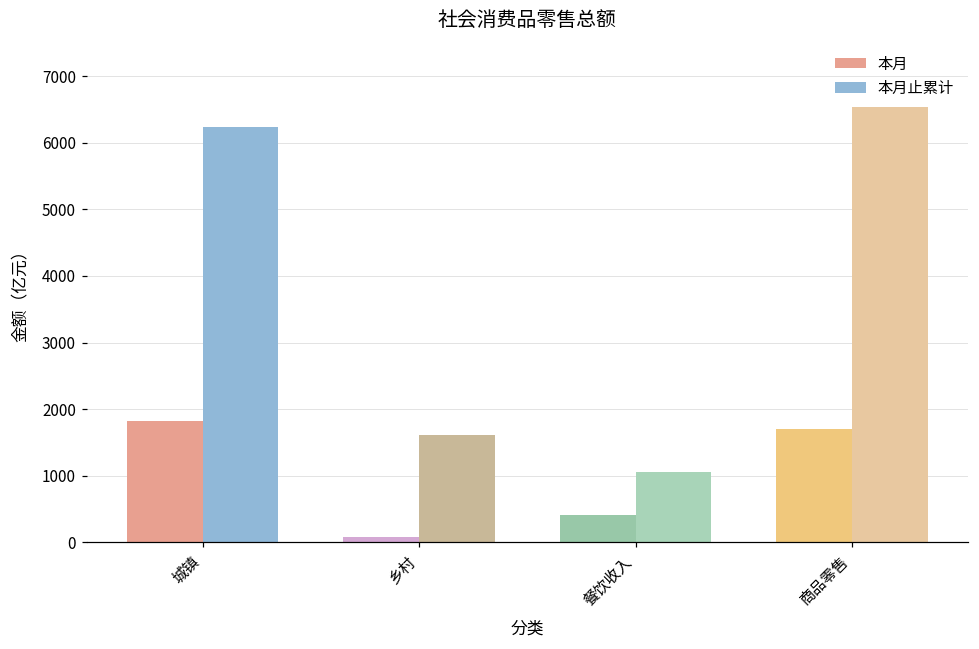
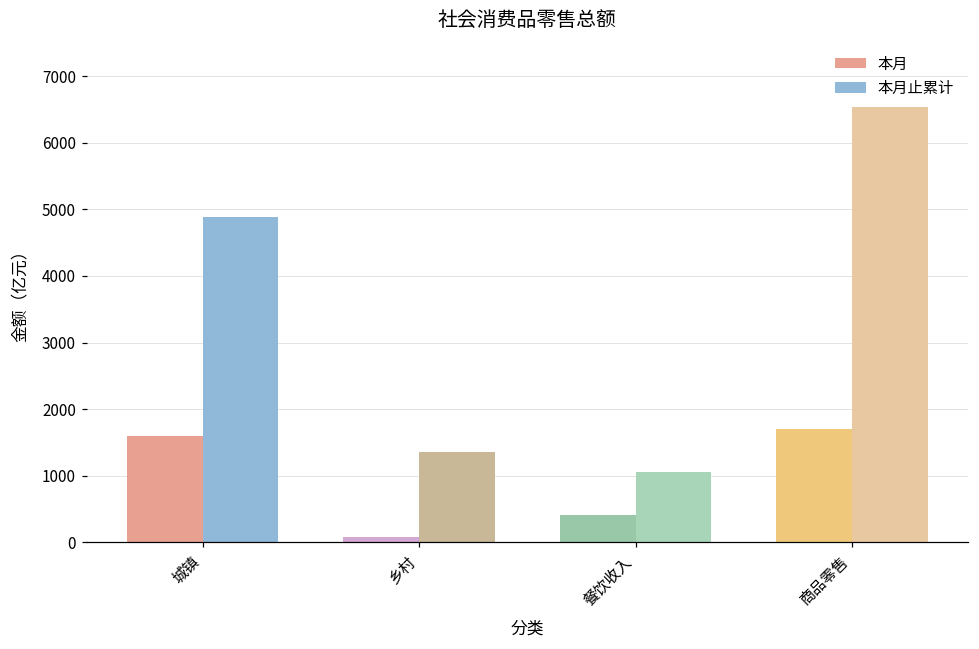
  {
    "本月": {
-     "城镇": 1800,
+     "城镇": 1600,
      "乡村": 100,
      "餐饮收入": 400,
      "商品零售": 1700
    },
    "本月止累计": {
-     "城镇": 6200,
-     "乡村": 1600,
+     "城镇": 4900,
+     "乡村": 1300,
      "餐饮收入": 1100,
      "商品零售": 6500
    }
  }
